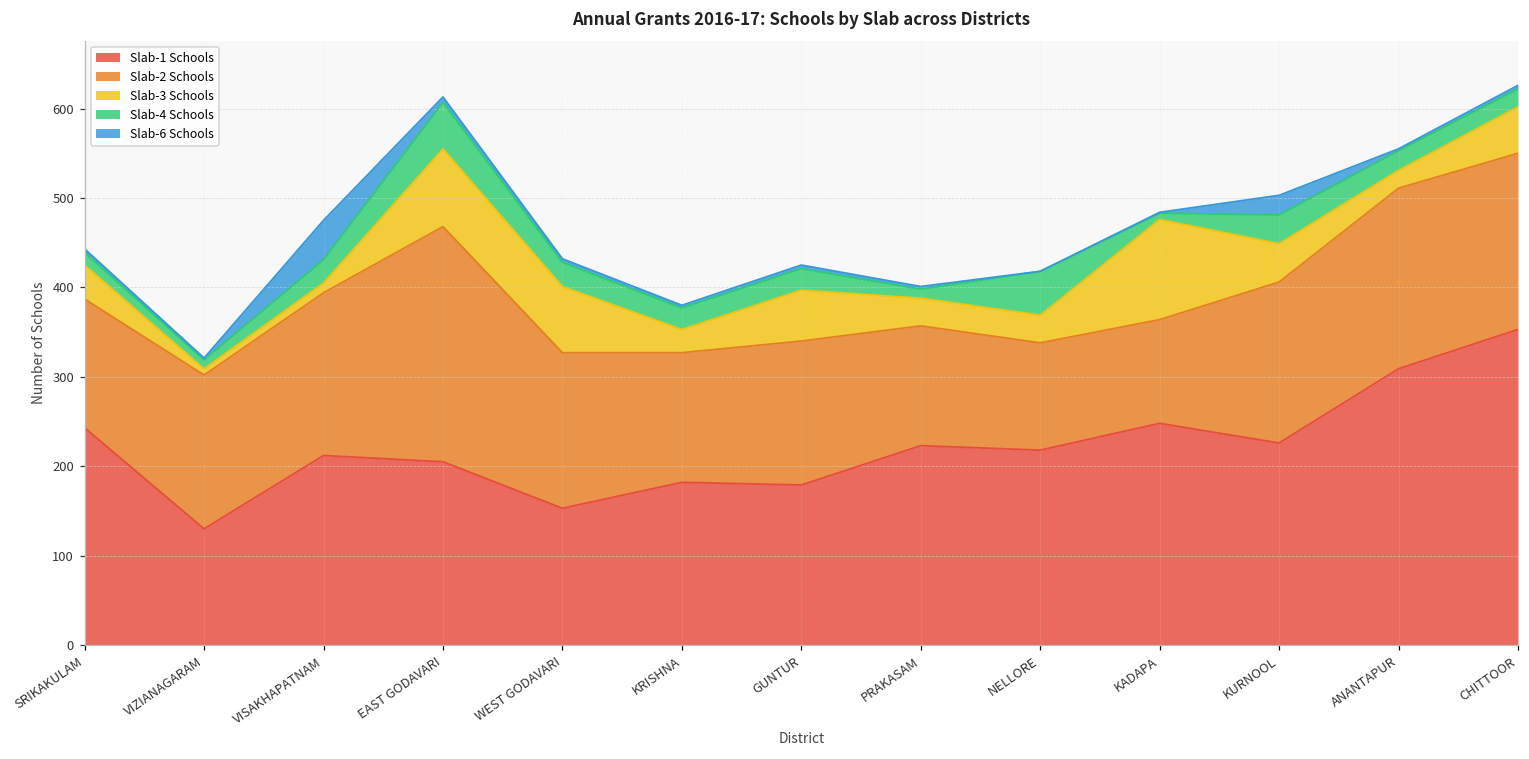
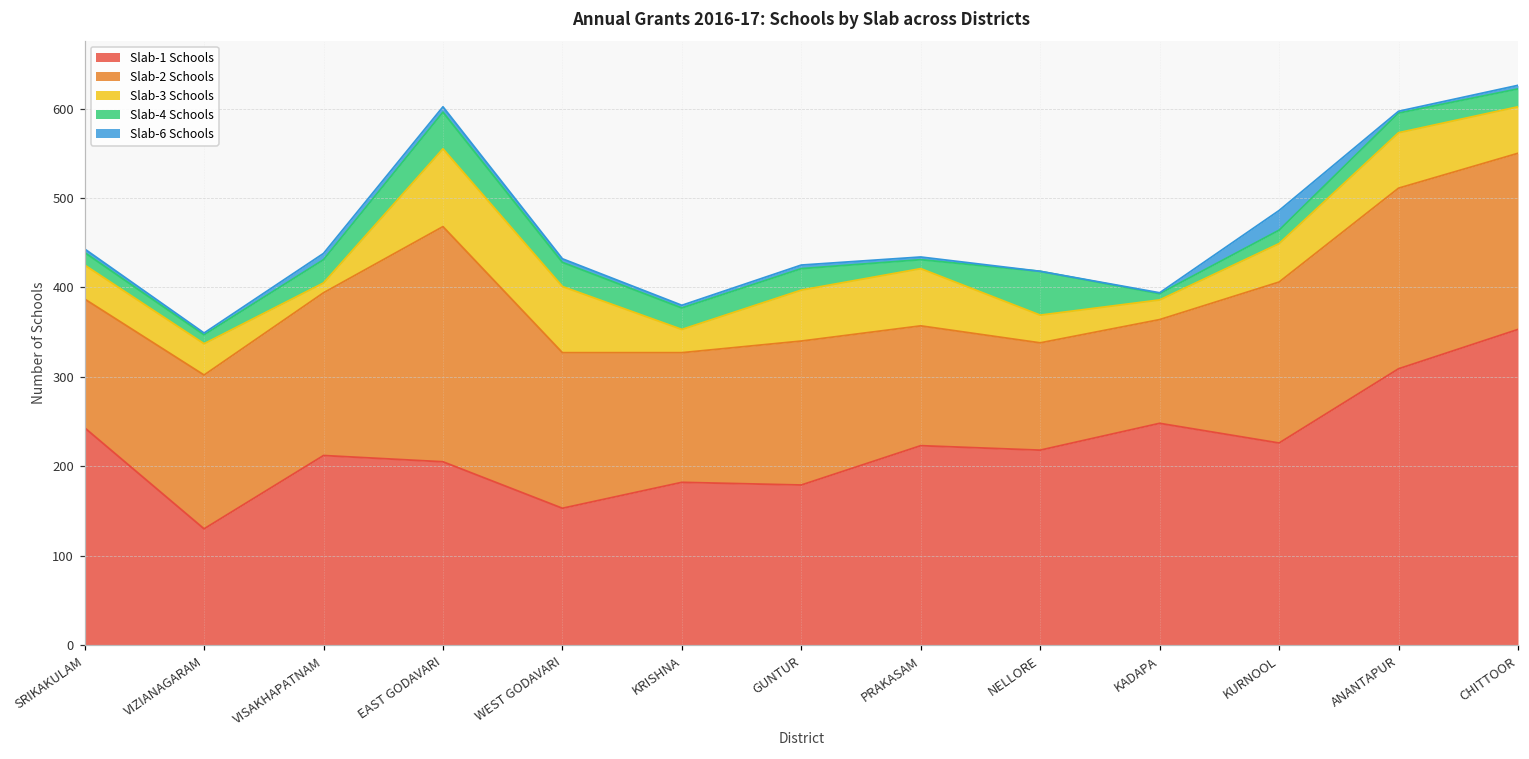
  {
    "Slab-3 Schools": {
      "SRIKAKULAM": 40,
-     "VIZIANAGARAM": 10,
+     "VIZIANAGARAM": 40,
      "VISAKHAPATNAM": 10,
      "EAST GODAVARI": 90,
      "WEST GODAVARI": 70,
      "KRISHNA": 30,
      "GUNTUR": 60,
-     "PRAKASAM": 30,
+     "PRAKASAM": 60,
      "NELLORE": 30,
-     "KADAPA": 110,
+     "KADAPA": 20,
      "KURNOOL": 40,
-     "ANANTAPUR": 20,
+     "ANANTAPUR": 60,
      "CHITTOOR": 50
    },
    "Slab-4 Schools": {
      "SRIKAKULAM": 10,
      "VISAKHAPATNAM": 30,
-     "EAST GODAVARI": 50,
+     "EAST GODAVARI": 40,
      "WEST GODAVARI": 30,
      "GUNTUR": 20,
-     "KURNOOL": 30,
+     "KURNOOL": 20,
      "CHITTOOR": 20
    },
    "Slab-6 Schools": {
      "SRIKAKULAM": 0,
-     "VISAKHAPATNAM": 40,
+     "VISAKHAPATNAM": 10,
      "EAST GODAVARI": 10,
      "WEST GODAVARI": 0,
      "GUNTUR": 0,
      "KURNOOL": 20,
      "CHITTOOR": 0
    }
  }
